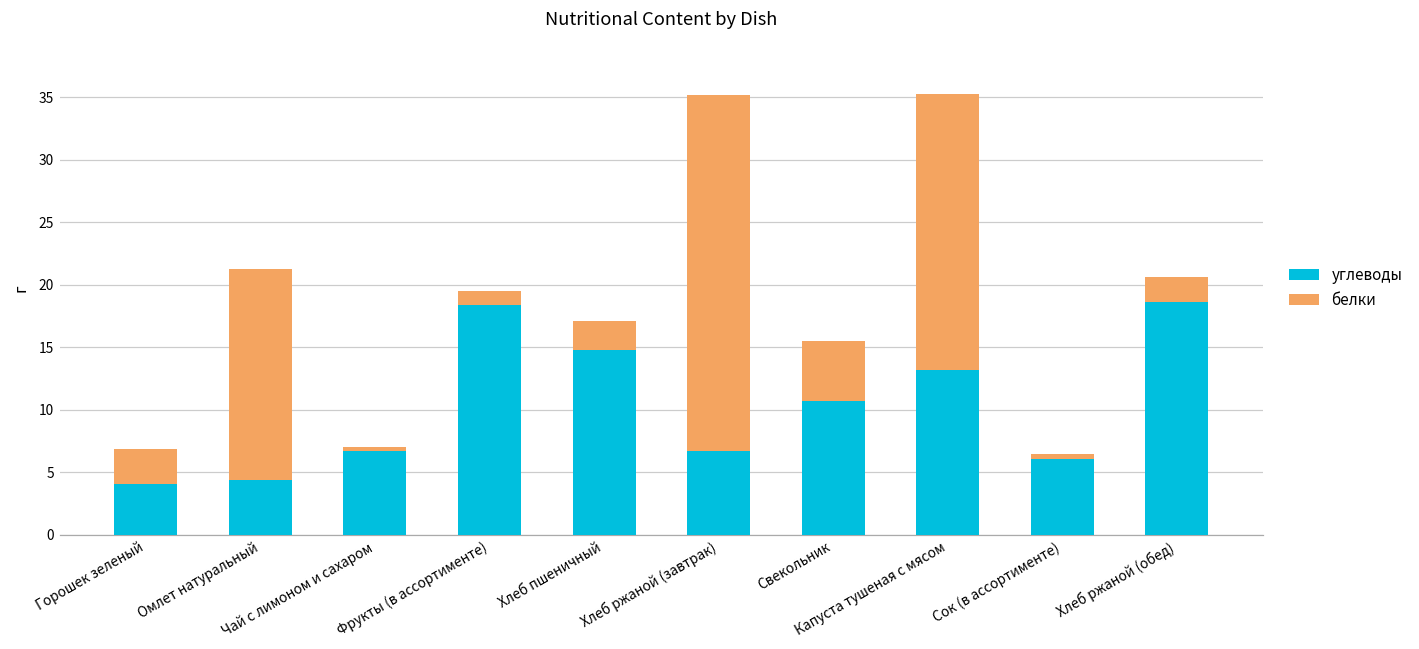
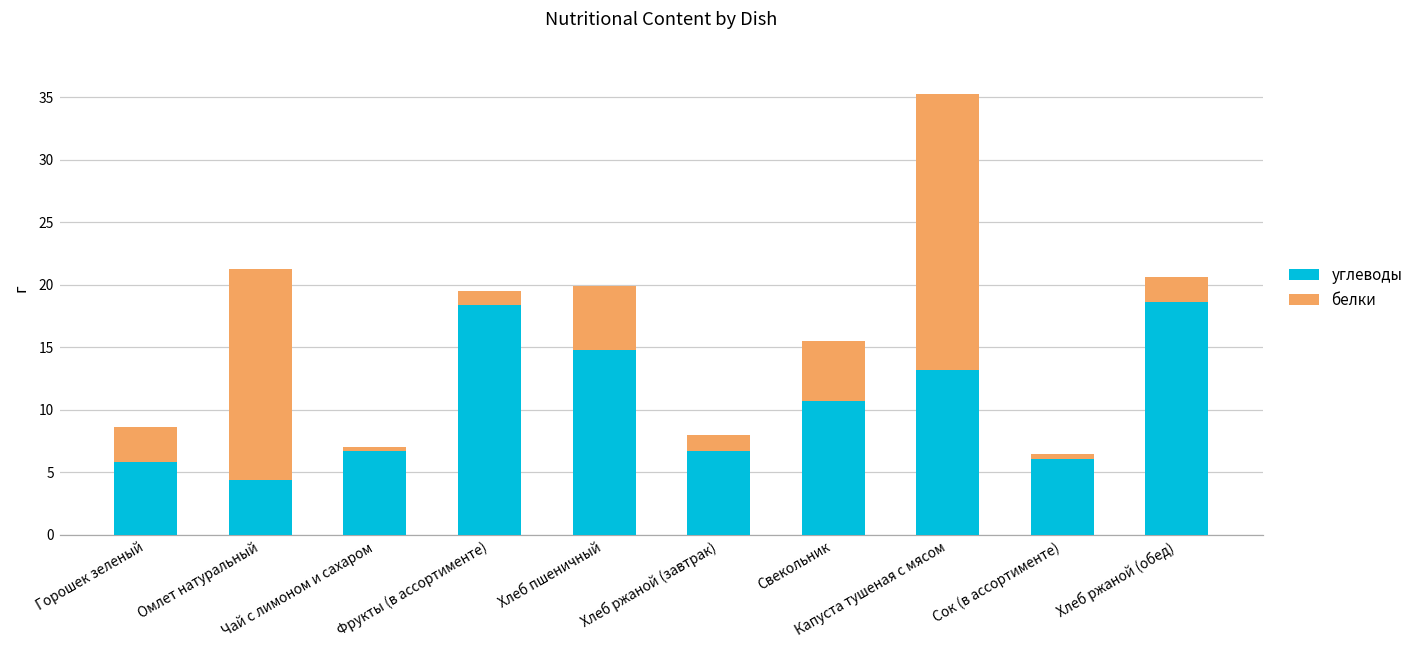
  {
    "углеводы": {
-     "Горошек зеленый": 4.1,
+     "Горошек зеленый": 5.8,
      "Омлет натуральный": 4.4,
      "Чай с лимоном и сахаром": 6.7,
      "Фрукты (в ассортименте)": 18.4,
      "Хлеб пшеничный": 14.8,
      "Хлеб ржаной (завтрак)": 6.7,
      "Свекольник": 10.7,
      "Капуста тушеная с мясом": 13.2,
      "Сок (в ассортименте)": 6.1,
      "Хлеб ржаной (обед)": 18.6
    },
    "белки": {
      "Горошек зеленый": 2.8,
      "Омлет натуральный": 16.9,
      "Чай с лимоном и сахаром": 0.3,
      "Фрукты (в ассортименте)": 1.1,
-     "Хлеб пшеничный": 2.3,
-     "Хлеб ржаной (завтрак)": 28.5,
+     "Хлеб пшеничный": 5.1,
+     "Хлеб ржаной (завтрак)": 1.3,
      "Свекольник": 4.8,
      "Капуста тушеная с мясом": 22.1,
      "Сок (в ассортименте)": 0.4,
      "Хлеб ржаной (обед)": 2.0
    }
  }
